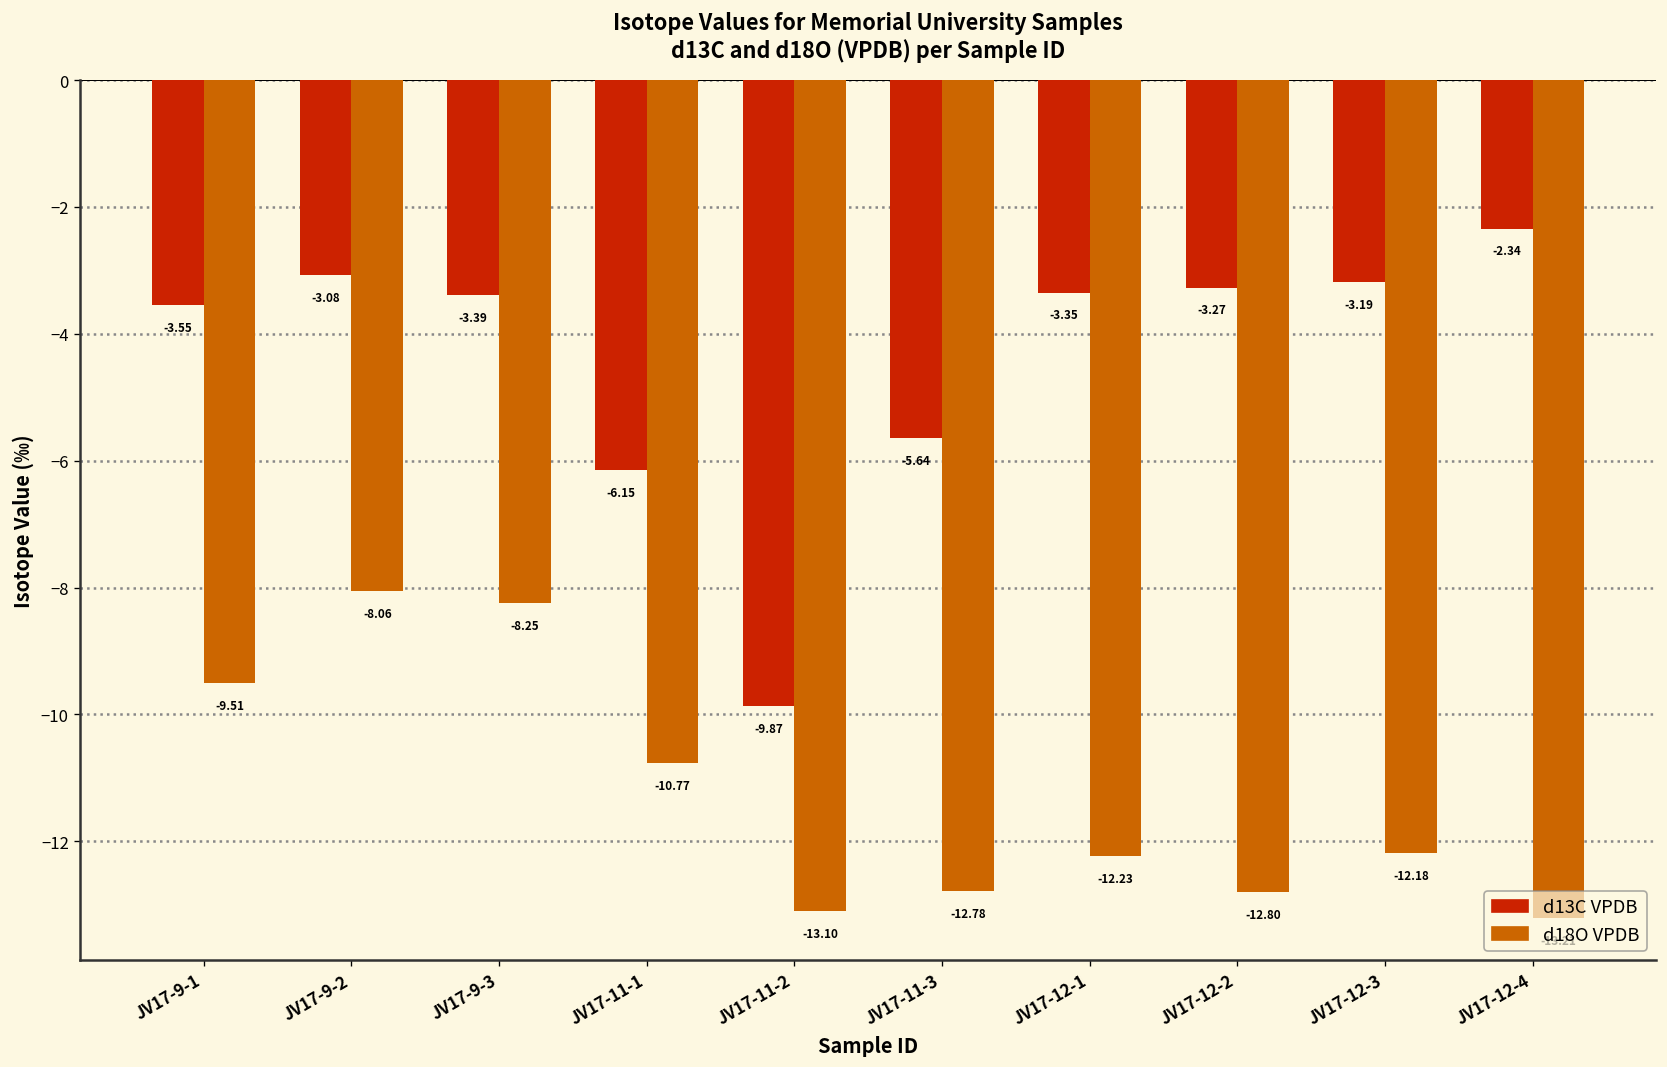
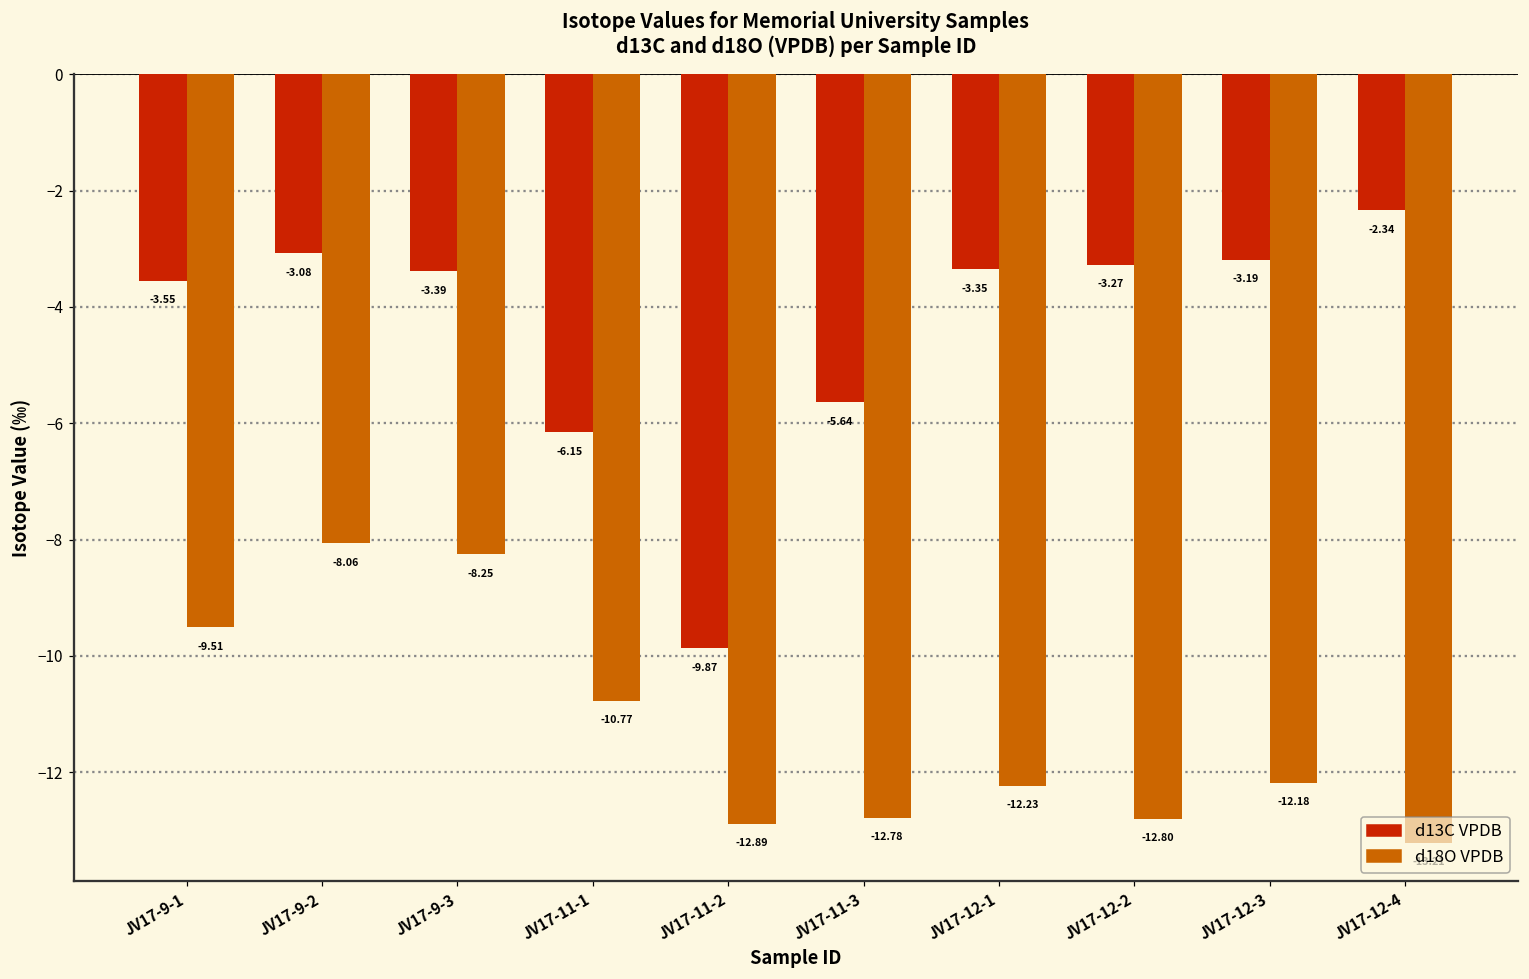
  {
    "d13C VPDB": {
      "JV17-9-1": -3.55,
      "JV17-9-2": -3.08,
      "JV17-9-3": -3.39,
      "JV17-11-1": -6.15,
      "JV17-11-2": -9.87,
      "JV17-11-3": -5.64,
      "JV17-12-1": -3.35,
      "JV17-12-2": -3.27,
      "JV17-12-3": -3.19,
      "JV17-12-4": -2.34
    },
    "d18O VPDB": {
      "JV17-9-1": -9.51,
      "JV17-9-2": -8.06,
      "JV17-9-3": -8.25,
      "JV17-11-1": -10.77,
-     "JV17-11-2": -13.10,
+     "JV17-11-2": -12.89,
      "JV17-11-3": -12.78,
      "JV17-12-1": -12.23,
      "JV17-12-2": -12.80,
      "JV17-12-3": -12.18
    }
  }
